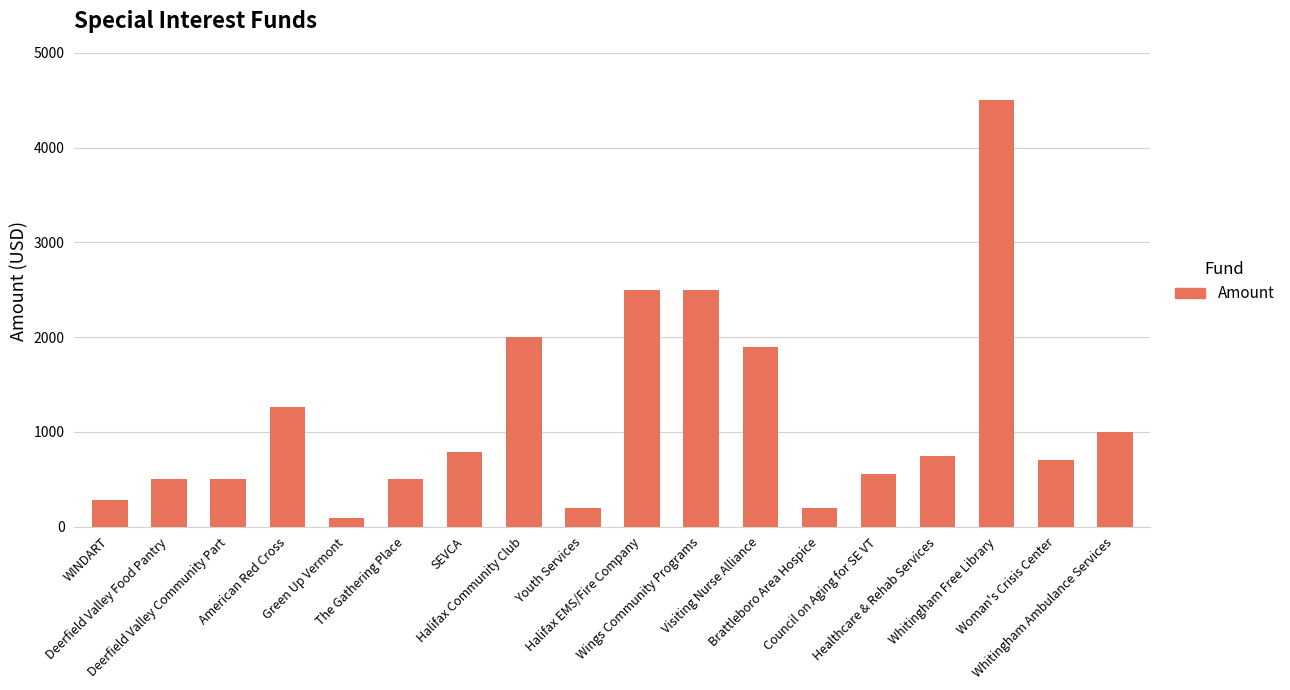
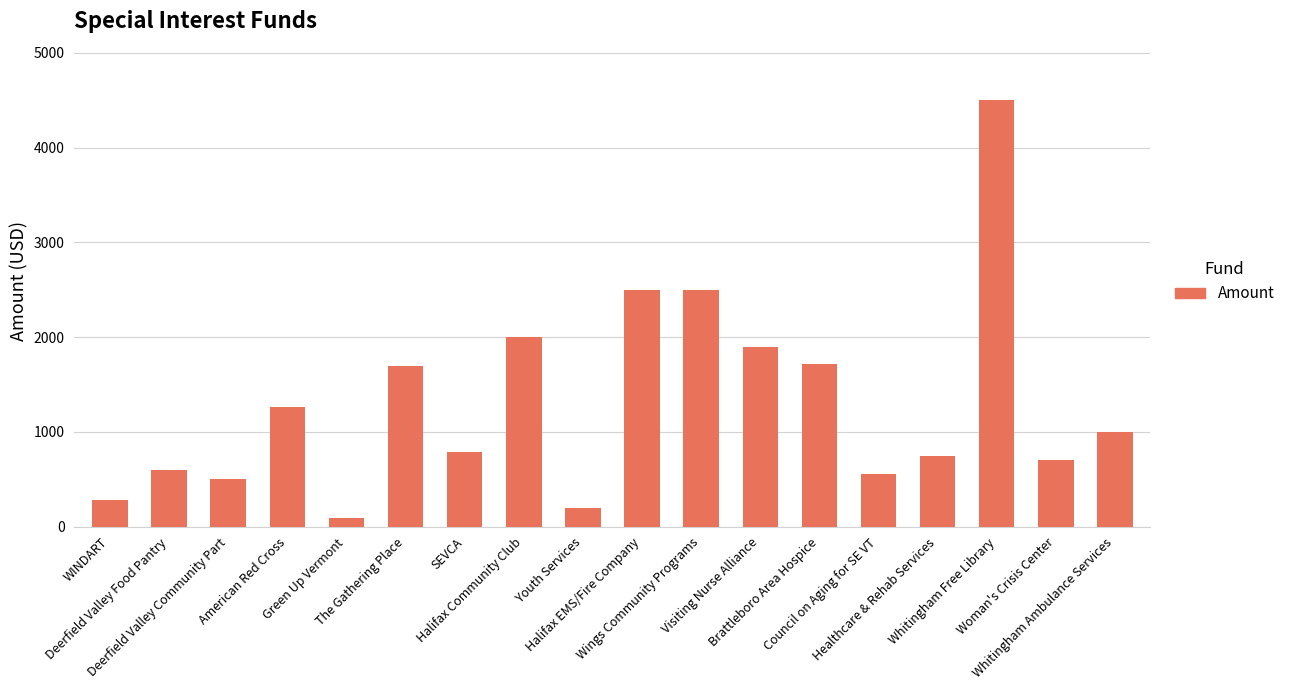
  {
    "WINDART": 300,
-   "Deerfield Valley Food Pantry": 500,
+   "Deerfield Valley Food Pantry": 600,
    "Deerfield Valley Community Part": 500,
    "American Red Cross": 1300,
    "Green Up Vermont": 100,
-   "The Gathering Place": 500,
+   "The Gathering Place": 1700,
    "SEVCA": 800,
    "Halifax Community Club": 2000,
    "Youth Services": 200,
    "Halifax EMS/Fire Company": 2500,
    "Wings Community Programs": 2500,
    "Visiting Nurse Alliance": 1900,
-   "Brattleboro Area Hospice": 200,
+   "Brattleboro Area Hospice": 1700,
    "Council on Aging for SE VT": 600,
    "Healthcare & Rehab Services": 800,
    "Whitingham Free Library": 4500,
    "Woman's Crisis Center": 700,
    "Whitingham Ambulance Services": 1000
  }
